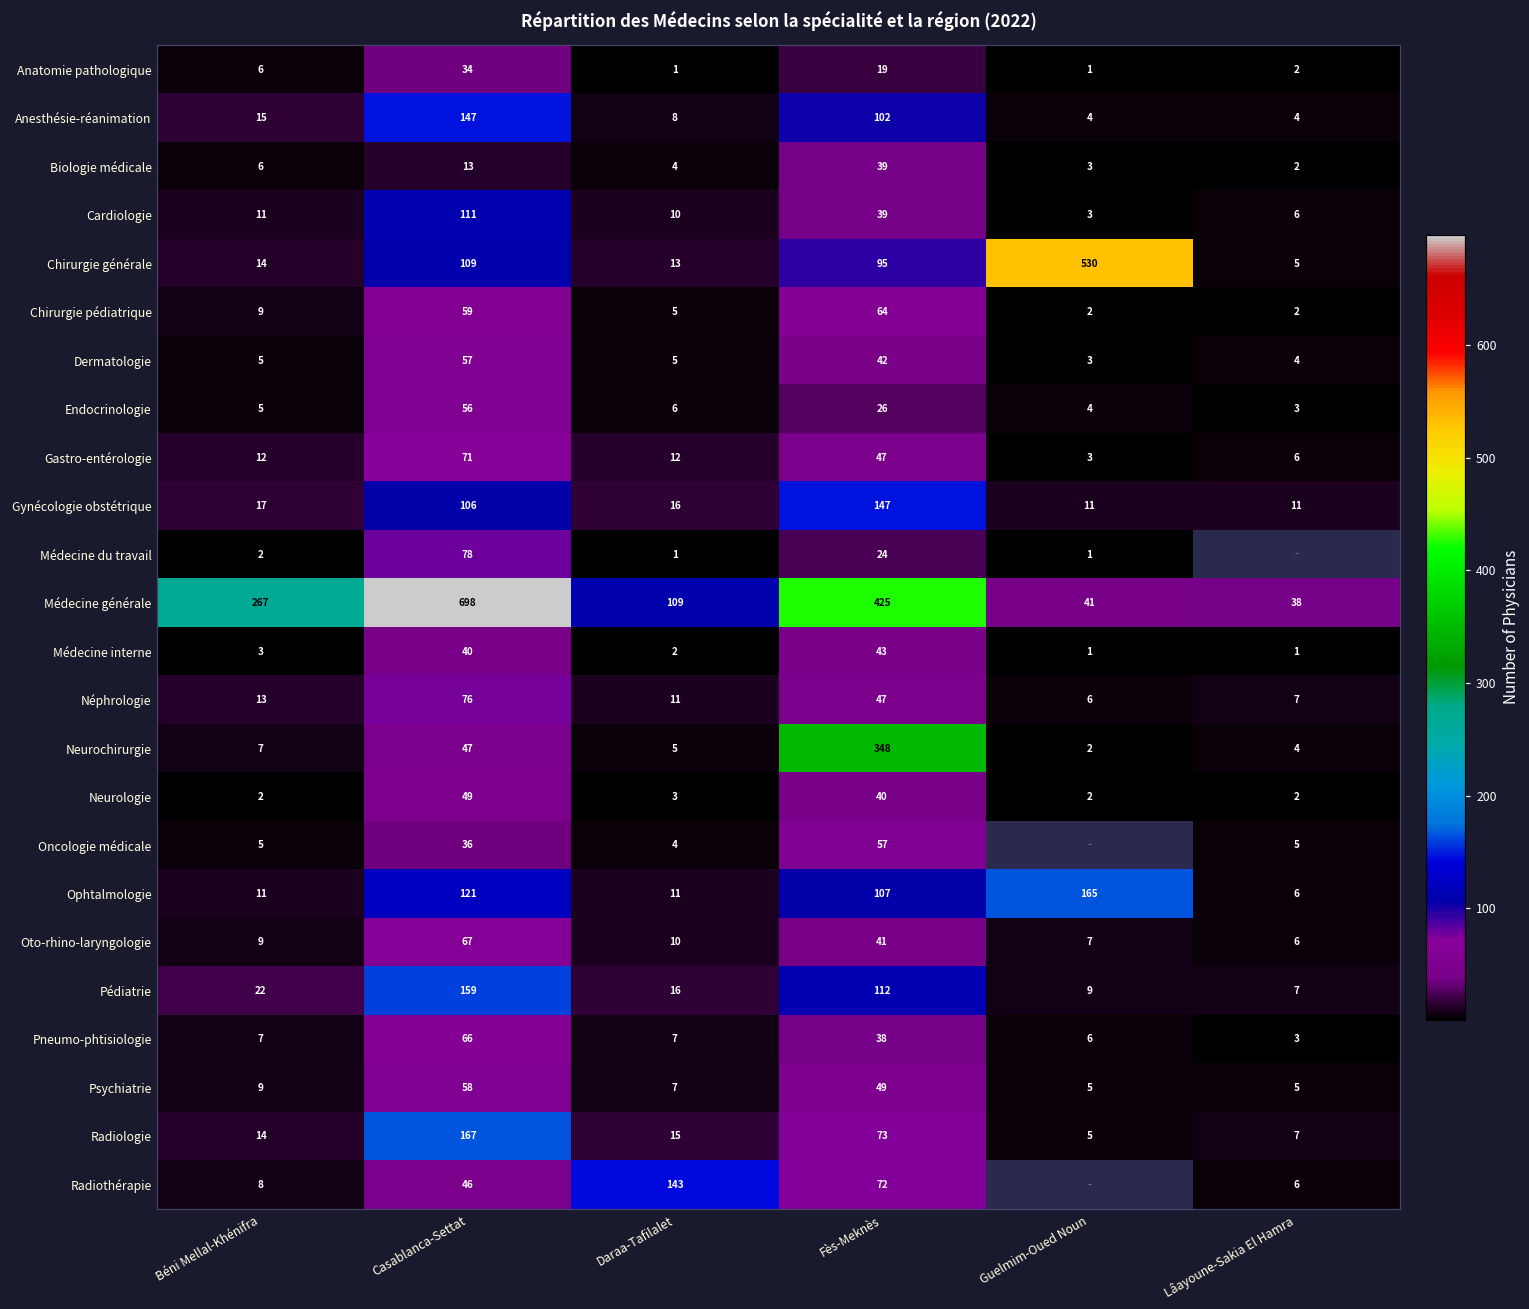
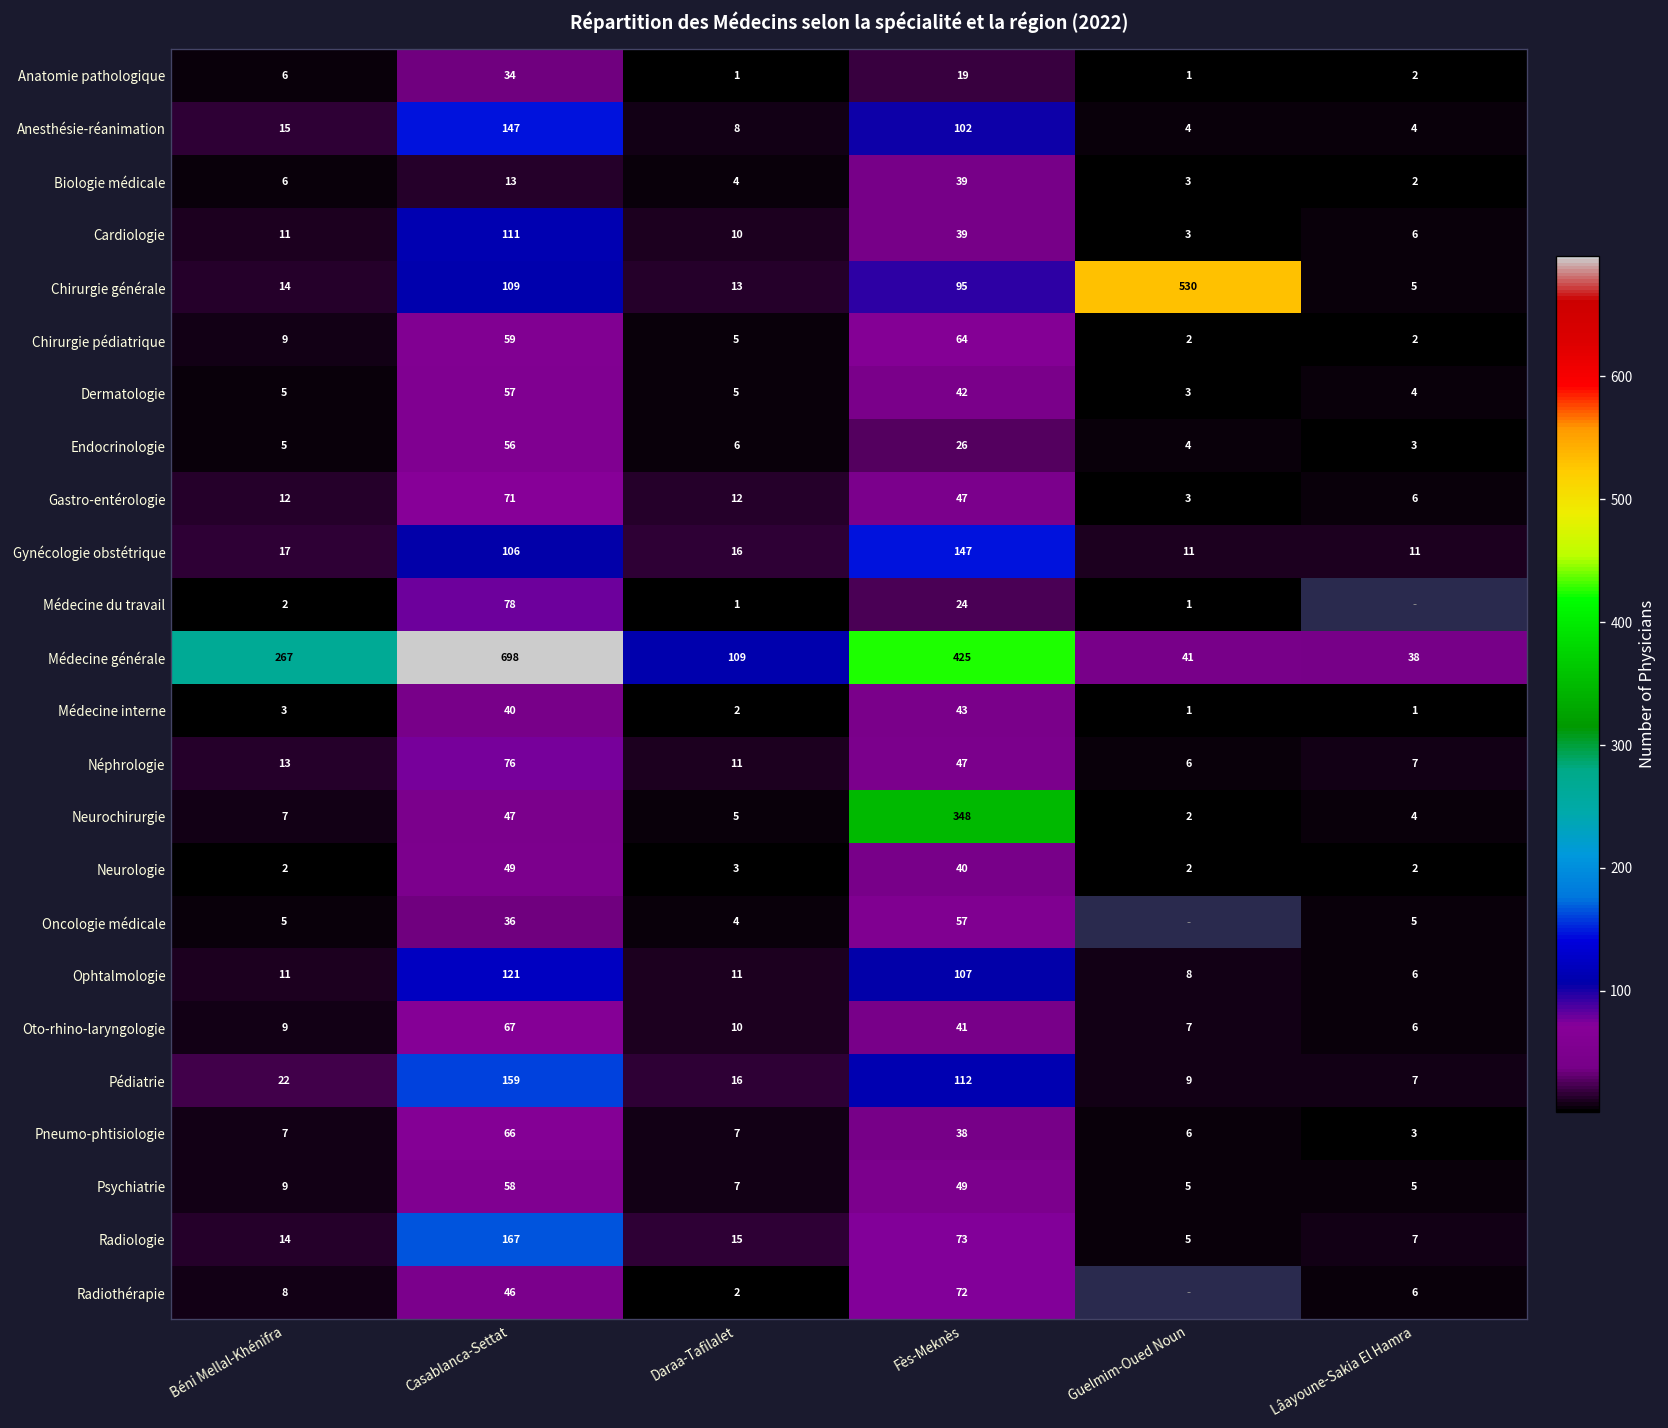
  {
    "Anatomie pathologique": {
      "Béni Mellal-Khénifra": 6,
      "Casablanca-Settat": 34,
      "Daraa-Tafilalet": 1,
      "Fès-Meknès": 19,
      "Guelmim-Oued Noun": 1,
      "Lâayoune-Sakia El Hamra": 2
    },
    "Anesthésie-réanimation": {
      "Béni Mellal-Khénifra": 15,
      "Casablanca-Settat": 147,
      "Daraa-Tafilalet": 8,
      "Fès-Meknès": 102,
      "Guelmim-Oued Noun": 4,
      "Lâayoune-Sakia El Hamra": 4
    },
    "Biologie médicale": {
      "Béni Mellal-Khénifra": 6,
      "Casablanca-Settat": 13,
      "Daraa-Tafilalet": 4,
      "Fès-Meknès": 39,
      "Guelmim-Oued Noun": 3,
      "Lâayoune-Sakia El Hamra": 2
    },
    "Cardiologie": {
      "Béni Mellal-Khénifra": 11,
      "Casablanca-Settat": 111,
      "Daraa-Tafilalet": 10,
      "Fès-Meknès": 39,
      "Guelmim-Oued Noun": 3,
      "Lâayoune-Sakia El Hamra": 6
    },
    "Chirurgie générale": {
      "Béni Mellal-Khénifra": 14,
      "Casablanca-Settat": 109,
      "Daraa-Tafilalet": 13,
      "Fès-Meknès": 95,
      "Guelmim-Oued Noun": 530,
      "Lâayoune-Sakia El Hamra": 5
    },
    "Chirurgie pédiatrique": {
      "Béni Mellal-Khénifra": 9,
      "Casablanca-Settat": 59,
      "Daraa-Tafilalet": 5,
      "Fès-Meknès": 64,
      "Guelmim-Oued Noun": 2,
      "Lâayoune-Sakia El Hamra": 2
    },
    "Dermatologie": {
      "Béni Mellal-Khénifra": 5,
      "Casablanca-Settat": 57,
      "Daraa-Tafilalet": 5,
      "Fès-Meknès": 42,
      "Guelmim-Oued Noun": 3,
      "Lâayoune-Sakia El Hamra": 4
    },
    "Endocrinologie": {
      "Béni Mellal-Khénifra": 5,
      "Casablanca-Settat": 56,
      "Daraa-Tafilalet": 6,
      "Fès-Meknès": 26,
      "Guelmim-Oued Noun": 4,
      "Lâayoune-Sakia El Hamra": 3
    },
    "Gastro-entérologie": {
      "Béni Mellal-Khénifra": 12,
      "Casablanca-Settat": 71,
      "Daraa-Tafilalet": 12,
      "Fès-Meknès": 47,
      "Guelmim-Oued Noun": 3,
      "Lâayoune-Sakia El Hamra": 6
    },
    "Gynécologie obstétrique": {
      "Béni Mellal-Khénifra": 17,
      "Casablanca-Settat": 106,
      "Daraa-Tafilalet": 16,
      "Fès-Meknès": 147,
      "Guelmim-Oued Noun": 11,
      "Lâayoune-Sakia El Hamra": 11
    },
    "Médecine du travail": {
      "Béni Mellal-Khénifra": 2,
      "Casablanca-Settat": 78,
      "Daraa-Tafilalet": 1,
      "Fès-Meknès": 24,
      "Guelmim-Oued Noun": 1
    },
    "Médecine générale": {
      "Béni Mellal-Khénifra": 267,
      "Casablanca-Settat": 698,
      "Daraa-Tafilalet": 109,
      "Fès-Meknès": 425,
      "Guelmim-Oued Noun": 41,
      "Lâayoune-Sakia El Hamra": 38
    },
    "Médecine interne": {
      "Béni Mellal-Khénifra": 3,
      "Casablanca-Settat": 40,
      "Daraa-Tafilalet": 2,
      "Fès-Meknès": 43,
      "Guelmim-Oued Noun": 1,
      "Lâayoune-Sakia El Hamra": 1
    },
    "Néphrologie": {
      "Béni Mellal-Khénifra": 13,
      "Casablanca-Settat": 76,
      "Daraa-Tafilalet": 11,
      "Fès-Meknès": 47,
      "Guelmim-Oued Noun": 6,
      "Lâayoune-Sakia El Hamra": 7
    },
    "Neurochirurgie": {
      "Béni Mellal-Khénifra": 7,
      "Casablanca-Settat": 47,
      "Daraa-Tafilalet": 5,
      "Fès-Meknès": 348,
      "Guelmim-Oued Noun": 2,
      "Lâayoune-Sakia El Hamra": 4
    },
    "Neurologie": {
      "Béni Mellal-Khénifra": 2,
      "Casablanca-Settat": 49,
      "Daraa-Tafilalet": 3,
      "Fès-Meknès": 40,
      "Guelmim-Oued Noun": 2,
      "Lâayoune-Sakia El Hamra": 2
    },
    "Oncologie médicale": {
      "Béni Mellal-Khénifra": 5,
      "Casablanca-Settat": 36,
      "Daraa-Tafilalet": 4,
      "Fès-Meknès": 57,
      "Lâayoune-Sakia El Hamra": 5
    },
    "Ophtalmologie": {
      "Béni Mellal-Khénifra": 11,
      "Casablanca-Settat": 121,
      "Daraa-Tafilalet": 11,
      "Fès-Meknès": 107,
-     "Guelmim-Oued Noun": 165,
+     "Guelmim-Oued Noun": 8,
      "Lâayoune-Sakia El Hamra": 6
    },
    "Oto-rhino-laryngologie": {
      "Béni Mellal-Khénifra": 9,
      "Casablanca-Settat": 67,
      "Daraa-Tafilalet": 10,
      "Fès-Meknès": 41,
      "Guelmim-Oued Noun": 7,
      "Lâayoune-Sakia El Hamra": 6
    },
    "Pédiatrie": {
      "Béni Mellal-Khénifra": 22,
      "Casablanca-Settat": 159,
      "Daraa-Tafilalet": 16,
      "Fès-Meknès": 112,
      "Guelmim-Oued Noun": 9,
      "Lâayoune-Sakia El Hamra": 7
    },
    "Pneumo-phtisiologie": {
      "Béni Mellal-Khénifra": 7,
      "Casablanca-Settat": 66,
      "Daraa-Tafilalet": 7,
      "Fès-Meknès": 38,
      "Guelmim-Oued Noun": 6,
      "Lâayoune-Sakia El Hamra": 3
    },
    "Psychiatrie": {
      "Béni Mellal-Khénifra": 9,
      "Casablanca-Settat": 58,
      "Daraa-Tafilalet": 7,
      "Fès-Meknès": 49,
      "Guelmim-Oued Noun": 5,
      "Lâayoune-Sakia El Hamra": 5
    },
    "Radiologie": {
      "Béni Mellal-Khénifra": 14,
      "Casablanca-Settat": 167,
      "Daraa-Tafilalet": 15,
      "Fès-Meknès": 73,
      "Guelmim-Oued Noun": 5,
      "Lâayoune-Sakia El Hamra": 7
    },
    "Radiothérapie": {
      "Béni Mellal-Khénifra": 8,
      "Casablanca-Settat": 46,
-     "Daraa-Tafilalet": 143,
+     "Daraa-Tafilalet": 2,
      "Fès-Meknès": 72,
      "Lâayoune-Sakia El Hamra": 6
    }
  }
